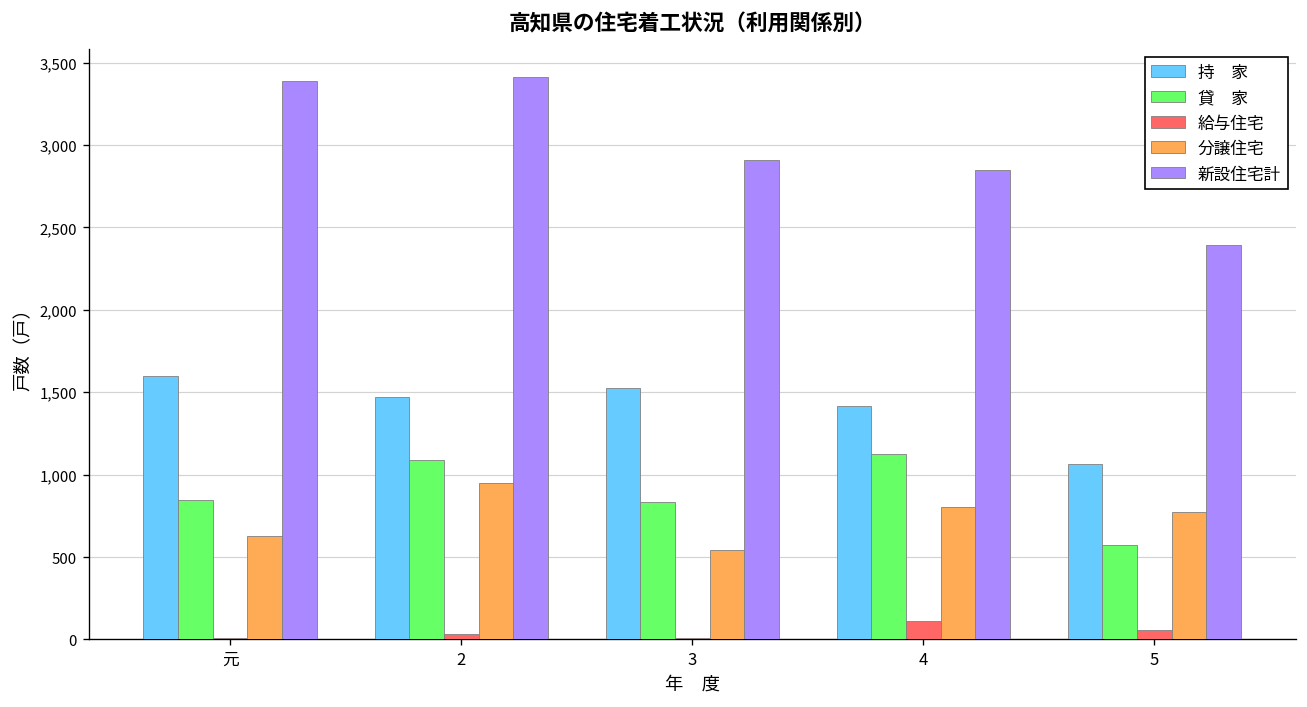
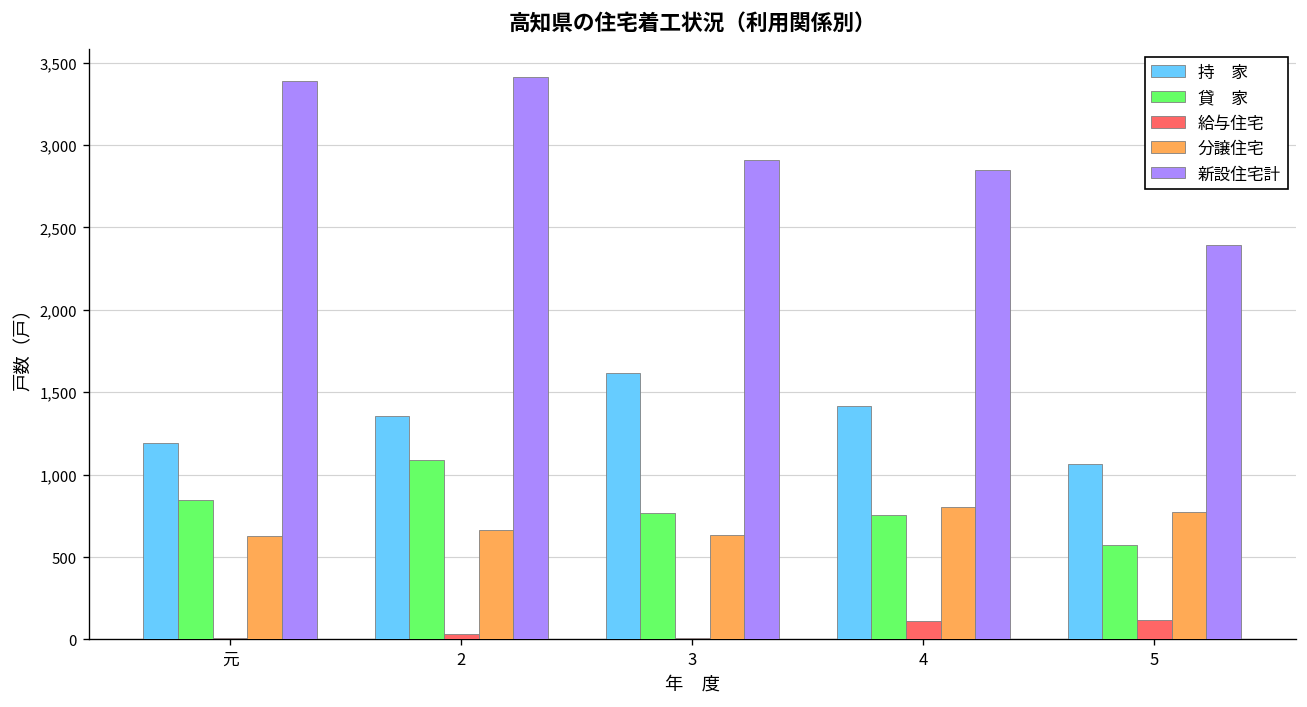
  {
    "持 家": {
-     "元": "1,600",
-     "2": "1,470",
-     "3": "1,520",
+     "元": "1,190",
+     "2": "1,350",
+     "3": "1,620",
      "4": "1,420",
      "5": "1,070"
    },
    "貸 家": {
      "元": "850",
      "2": "1,090",
-     "3": "830",
-     "4": "1,130",
+     "3": "770",
+     "4": "750",
      "5": "580"
    },
    "給与住宅": {
      "2": "40",
      "4": "110",
-     "5": "60"
+     "5": "120"
    },
    "分譲住宅": {
      "元": "630",
-     "2": "950",
-     "3": "540",
+     "2": "660",
+     "3": "630",
      "4": "800",
      "5": "780"
    },
    "新設住宅計": {
      "元": "3,390",
      "2": "3,410",
      "3": "2,910",
      "4": "2,850",
      "5": "2,400"
    }
  }
